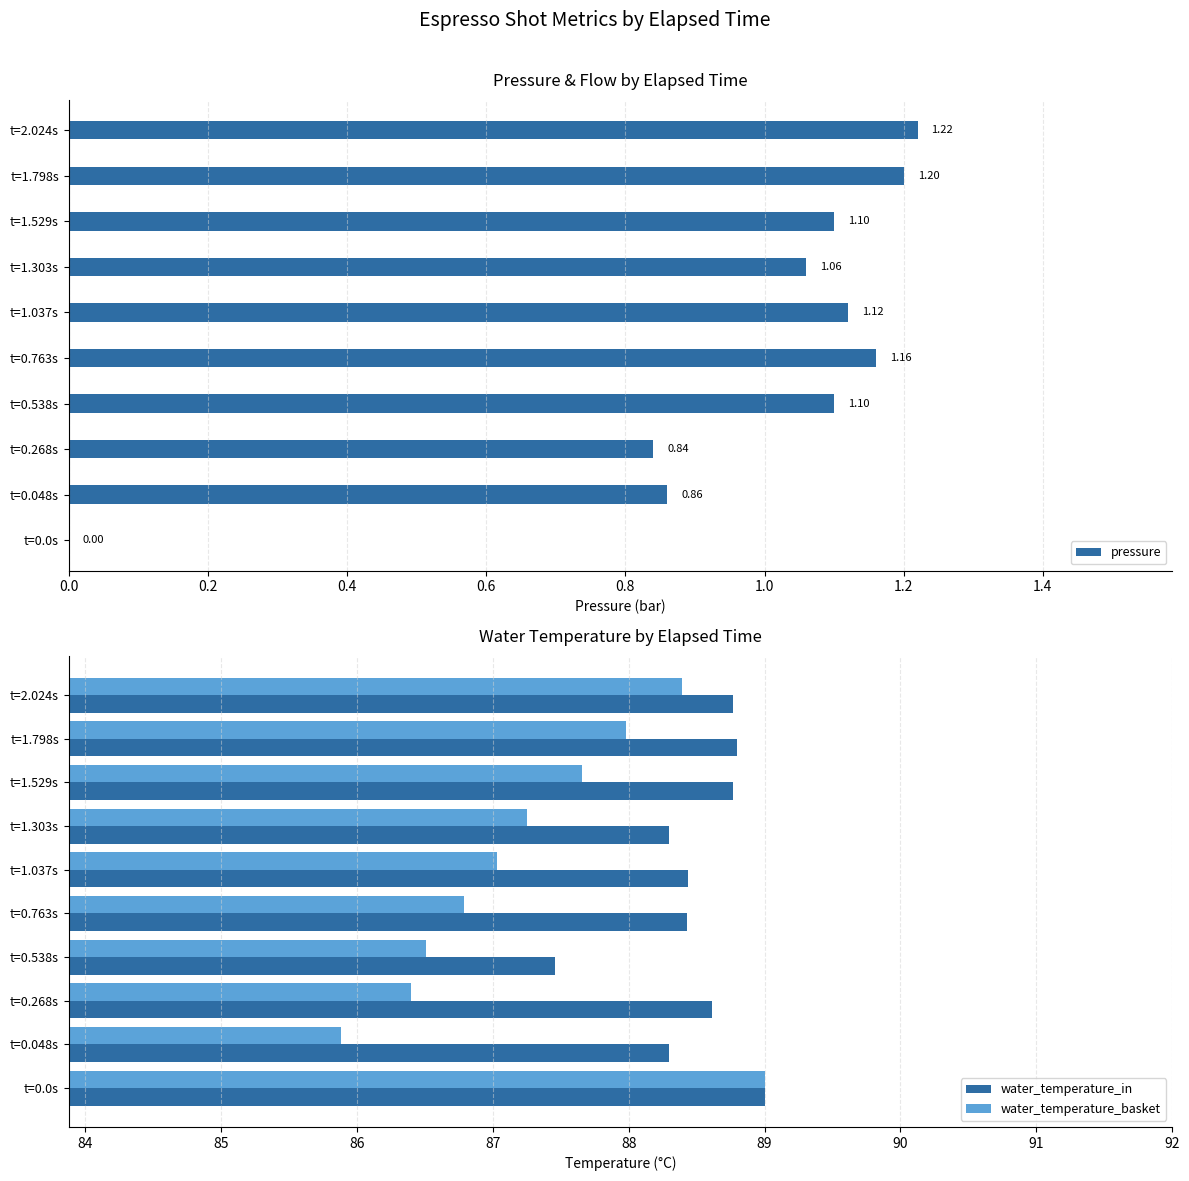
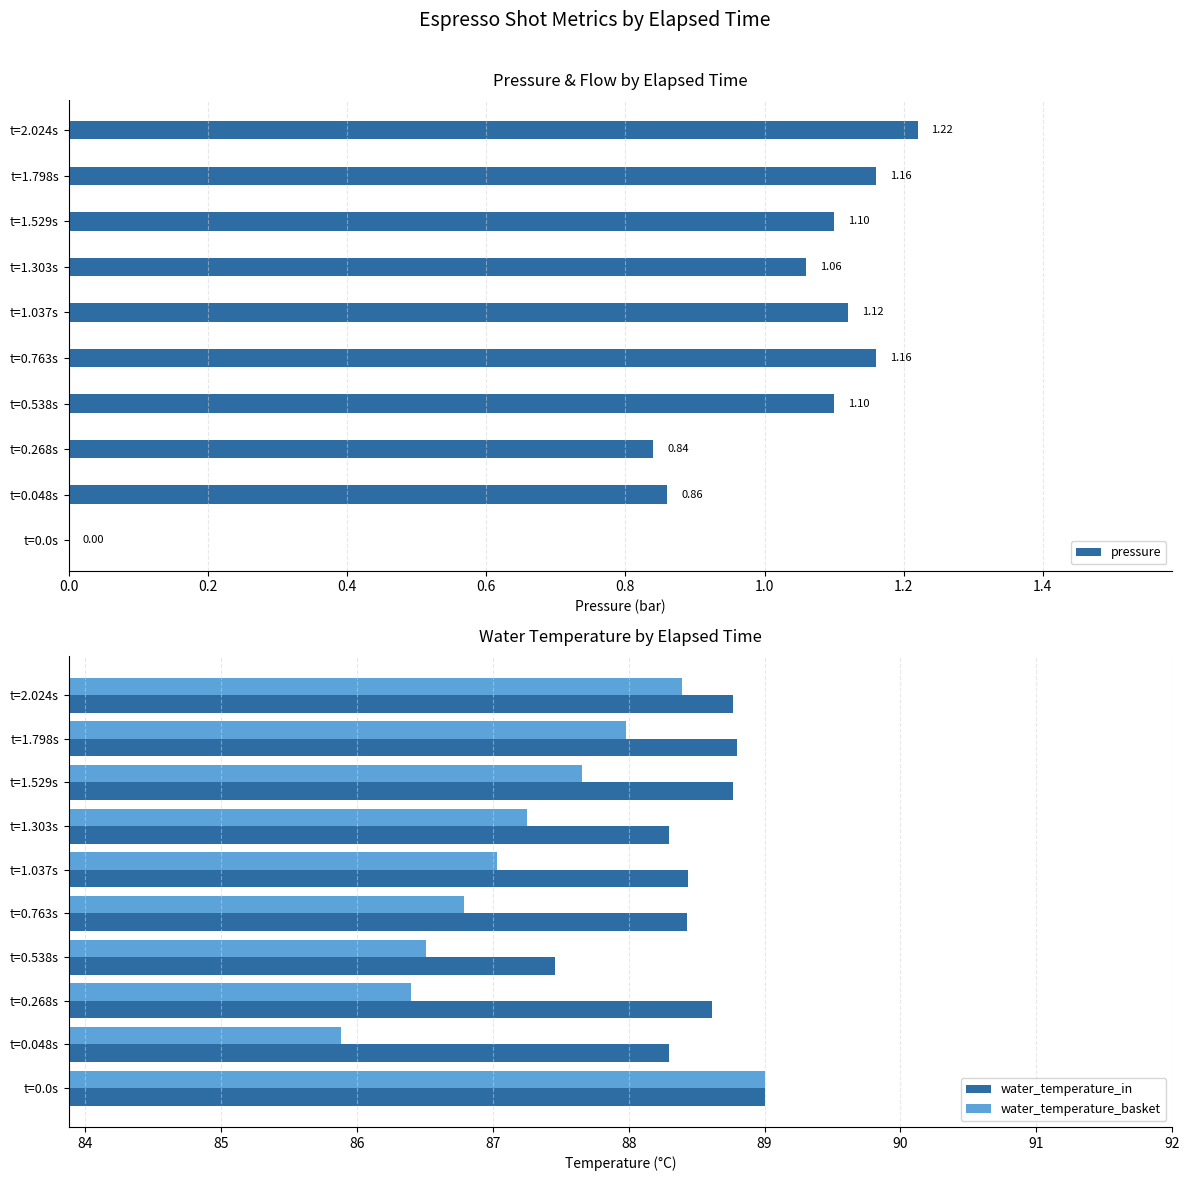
  {
    "Pressure & Flow by Elapsed Time": {
      "t=2.024s": 1.22,
-     "t=1.798s": 1.20,
+     "t=1.798s": 1.16,
      "t=1.529s": 1.10,
      "t=1.303s": 1.06,
      "t=1.037s": 1.12,
      "t=0.763s": 1.16,
      "t=0.538s": 1.10,
      "t=0.268s": 0.84,
      "t=0.048s": 0.86,
      "t=0.0s": 0.00
    },
    "Water Temperature by Elapsed Time": {
      "water_temperature_in": {
        "t=2.024s": 88.77,
        "t=1.798s": 88.80,
        "t=1.529s": 88.77,
        "t=1.303s": 88.30,
        "t=1.037s": 88.44,
        "t=0.763s": 88.43,
        "t=0.538s": 87.46,
        "t=0.268s": 88.61,
        "t=0.048s": 88.30,
        "t=0.0s": 89.00
      },
      "water_temperature_basket": {
        "t=2.024s": 88.39,
        "t=1.798s": 87.98,
        "t=1.529s": 87.66,
        "t=1.303s": 87.25,
        "t=1.037s": 87.03,
        "t=0.763s": 86.79,
        "t=0.538s": 86.51,
        "t=0.268s": 86.40,
        "t=0.048s": 85.88,
        "t=0.0s": 89.00
      }
    }
  }
